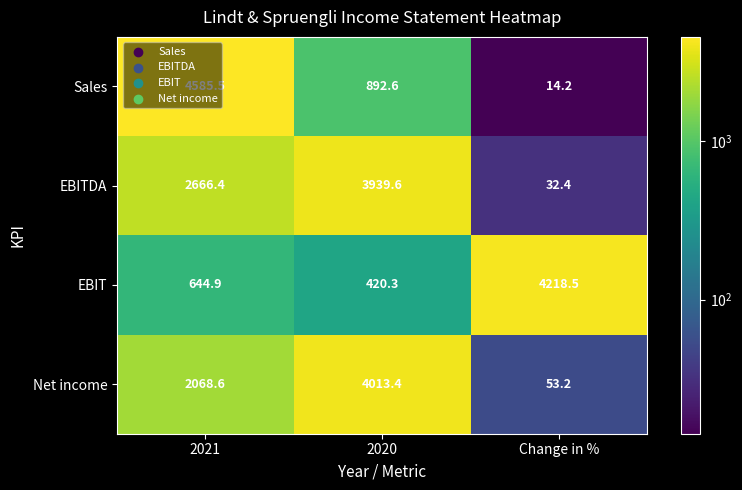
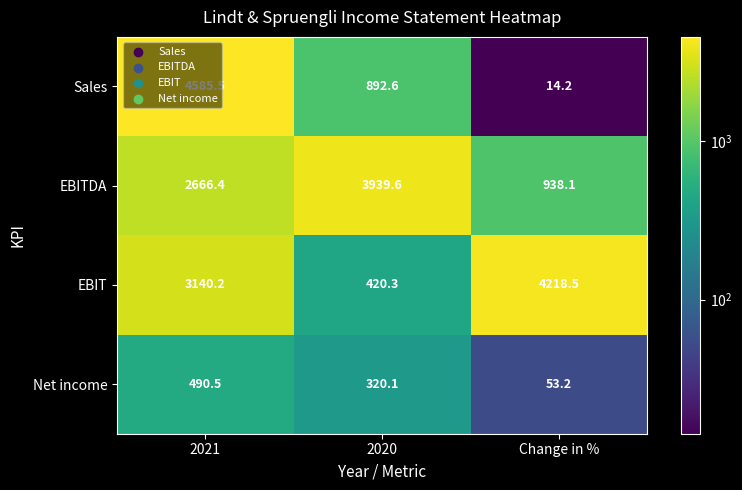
  {
    "Sales": {
      "2020": 892.6,
      "Change in %": 14.2
    },
    "EBITDA": {
      "2021": 2666.4,
      "2020": 3939.6,
-     "Change in %": 32.4
+     "Change in %": 938.1
    },
    "EBIT": {
-     "2021": 644.9,
+     "2021": 3140.2,
      "2020": 420.3,
      "Change in %": 4218.5
    },
    "Net income": {
-     "2021": 2068.6,
-     "2020": 4013.4,
+     "2021": 490.5,
+     "2020": 320.1,
      "Change in %": 53.2
    }
  }
